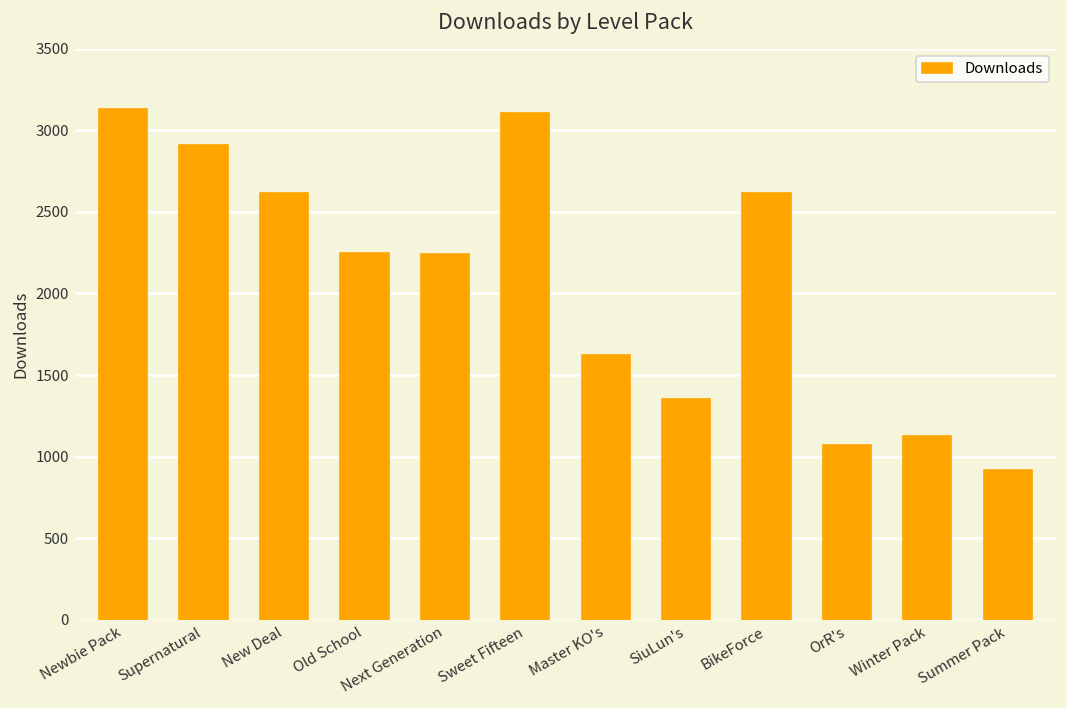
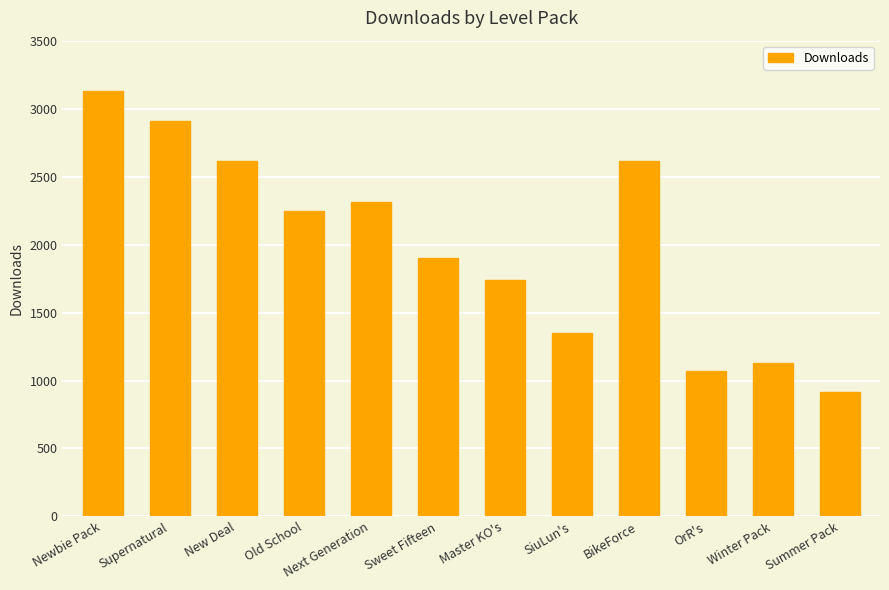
  {
    "Newbie Pack": 3130,
    "Supernatural": 2910,
    "New Deal": 2620,
    "Old School": 2250,
-   "Next Generation": 2240,
-   "Sweet Fifteen": 3110,
-   "Master KO's": 1620,
+   "Next Generation": 2320,
+   "Sweet Fifteen": 1900,
+   "Master KO's": 1740,
    "SiuLun's": 1350,
    "BikeForce": 2620,
    "OrR's": 1070,
    "Winter Pack": 1130,
    "Summer Pack": 920
  }
